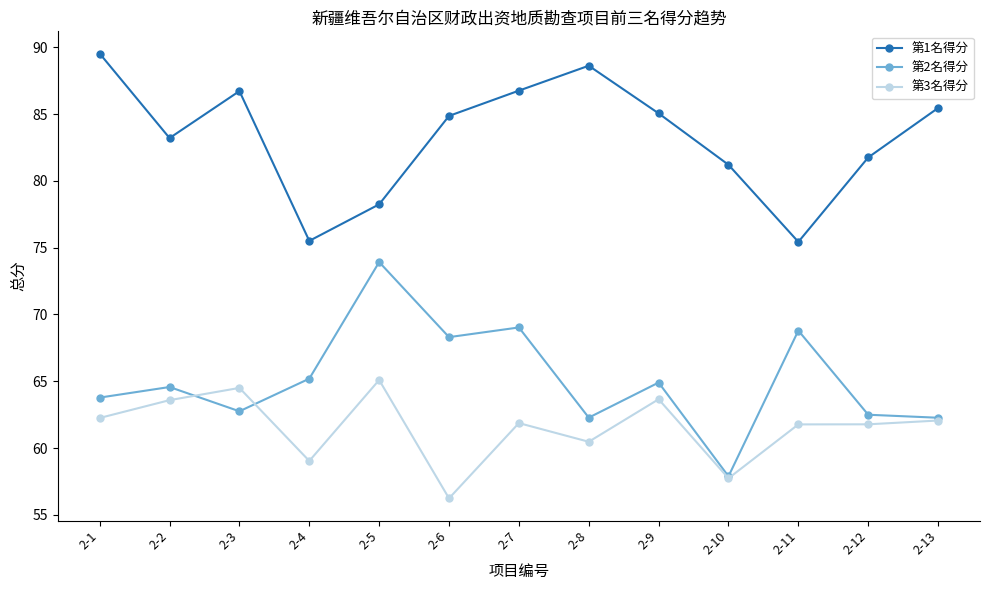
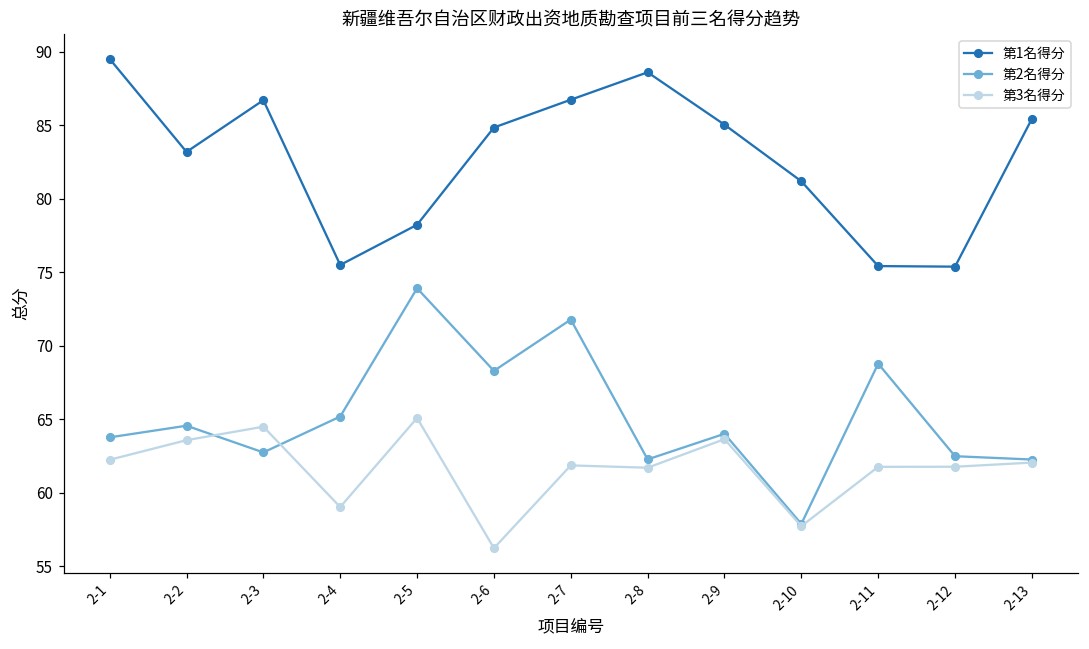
  {
    "第1名得分": {
      "2-1": 89.5,
      "2-2": 83.2,
      "2-3": 86.7,
      "2-4": 75.5,
      "2-5": 78.2,
      "2-6": 84.9,
      "2-7": 86.8,
      "2-8": 88.6,
      "2-9": 85.1,
      "2-10": 81.2,
      "2-11": 75.4,
-     "2-12": 81.8,
+     "2-12": 75.4,
      "2-13": 85.5
    },
    "第2名得分": {
      "2-1": 63.8,
      "2-2": 64.6,
      "2-3": 62.8,
      "2-4": 65.2,
      "2-5": 73.9,
      "2-6": 68.3,
-     "2-7": 69.0,
+     "2-7": 71.8,
      "2-8": 62.3,
-     "2-9": 64.9,
+     "2-9": 64.0,
      "2-11": 68.8,
      "2-12": 62.5,
      "2-13": 62.3
    },
    "第3名得分": {
      "2-1": 62.3,
      "2-2": 63.6,
      "2-3": 64.5,
      "2-4": 59.0,
      "2-5": 65.1,
      "2-6": 56.2,
      "2-7": 61.9,
-     "2-8": 60.5,
+     "2-8": 61.7,
      "2-9": 63.7,
      "2-11": 61.8,
      "2-12": 61.8,
      "2-13": 62.1
    }
  }
